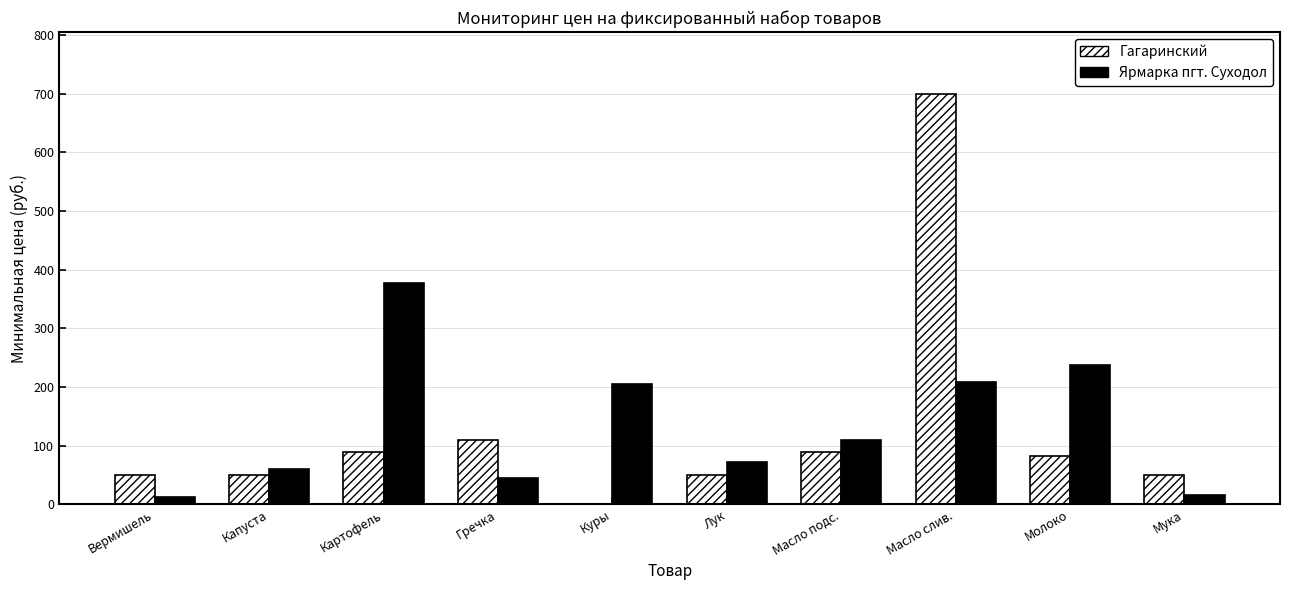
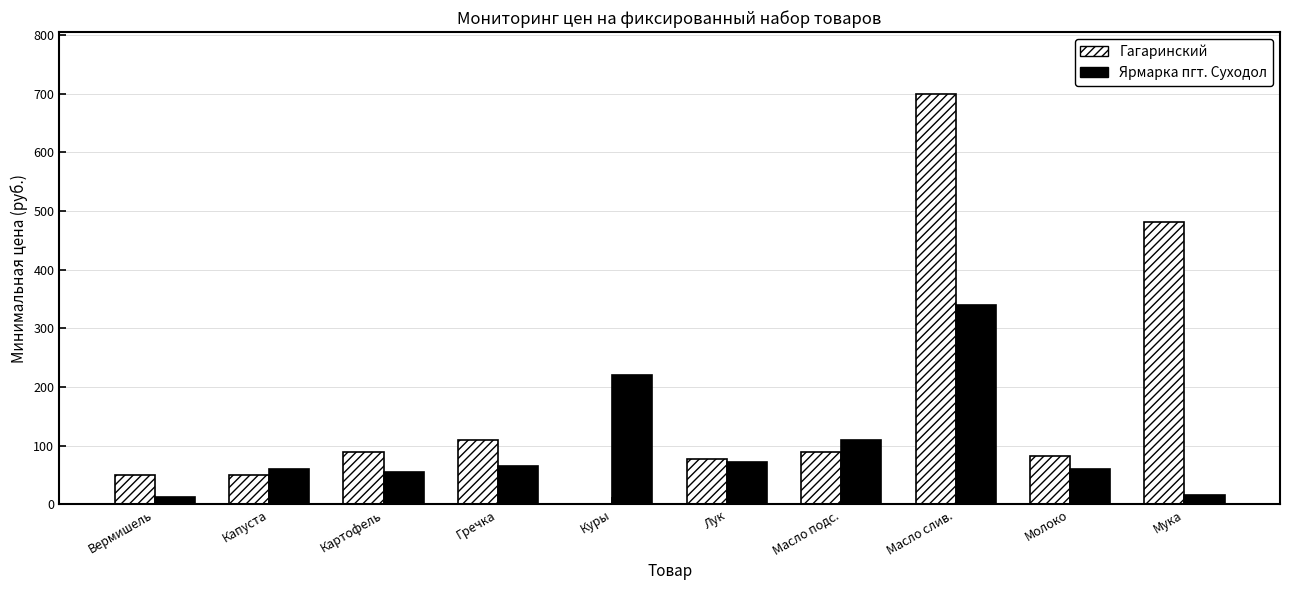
  {
    "Гагаринский": {
      "Вермишель": 50,
      "Капуста": 50,
      "Картофель": 90,
      "Гречка": 110,
      "Куры": 0,
-     "Лук": 50,
+     "Лук": 80,
      "Масло подс.": 90,
      "Масло слив.": 700,
      "Молоко": 80,
-     "Мука": 50
+     "Мука": 480
    },
    "Ярмарка пгт. Суходол": {
      "Вермишель": 10,
      "Капуста": 60,
-     "Картофель": 380,
-     "Гречка": 50,
-     "Куры": 210,
+     "Картофель": 60,
+     "Гречка": 70,
+     "Куры": 220,
      "Лук": 70,
      "Масло подс.": 110,
-     "Масло слив.": 210,
-     "Молоко": 240,
+     "Масло слив.": 340,
+     "Молоко": 60,
      "Мука": 20
    }
  }
